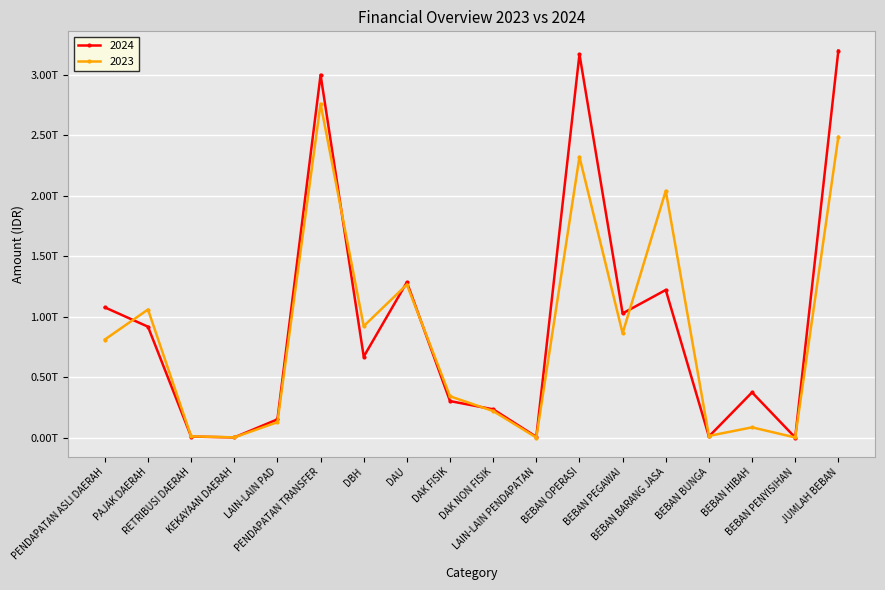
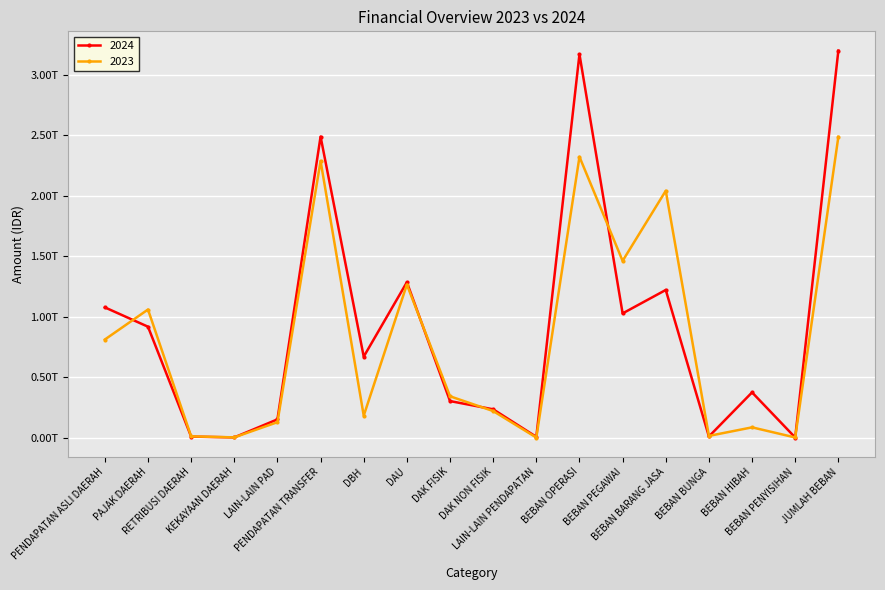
  {
    "2024": {
      "PENDAPATAN ASLI DAERAH": "1.08T",
      "PAJAK DAERAH": "0.92T",
      "LAIN-LAIN PAD": "0.15T",
-     "PENDAPATAN TRANSFER": "3.00T",
+     "PENDAPATAN TRANSFER": "2.49T",
      "DBH": "0.67T",
      "DAK FISIK": "0.30T",
      "BEBAN OPERASI": "3.17T",
      "BEBAN PEGAWAI": "1.03T",
      "BEBAN BARANG JASA": "1.22T",
      "BEBAN HIBAH": "0.37T",
      "JUMLAH BEBAN": "3.20T"
    },
    "2023": {
      "PENDAPATAN ASLI DAERAH": "0.81T",
      "PAJAK DAERAH": "1.06T",
      "LAIN-LAIN PAD": "0.13T",
-     "PENDAPATAN TRANSFER": "2.76T",
-     "DBH": "0.92T",
+     "PENDAPATAN TRANSFER": "2.29T",
+     "DBH": "0.18T",
      "DAK FISIK": "0.34T",
      "BEBAN OPERASI": "2.32T",
-     "BEBAN PEGAWAI": "0.86T",
+     "BEBAN PEGAWAI": "1.46T",
      "BEBAN BARANG JASA": "2.04T",
      "BEBAN HIBAH": "0.08T",
      "JUMLAH BEBAN": "2.49T"
    }
  }
